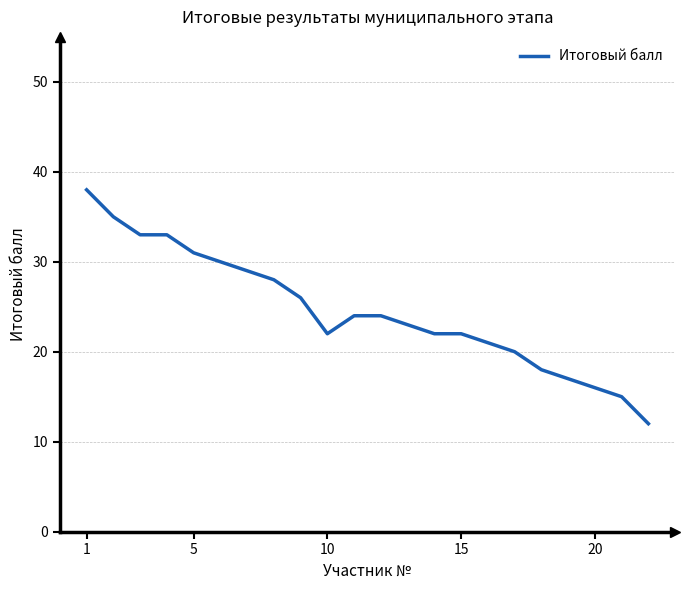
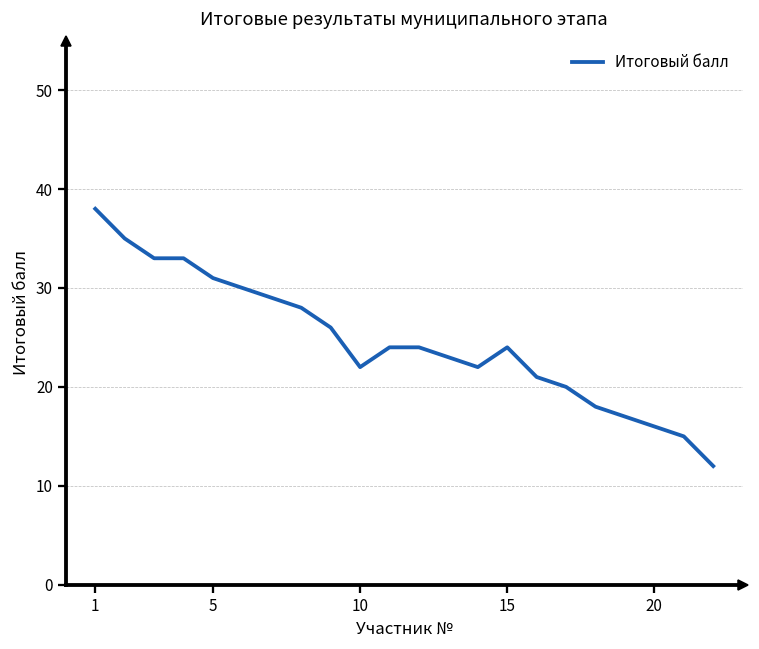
  {
    "1": 38,
    "5": 31,
    "10": 22,
-   "15": 22,
+   "15": 24,
    "20": 16
  }
